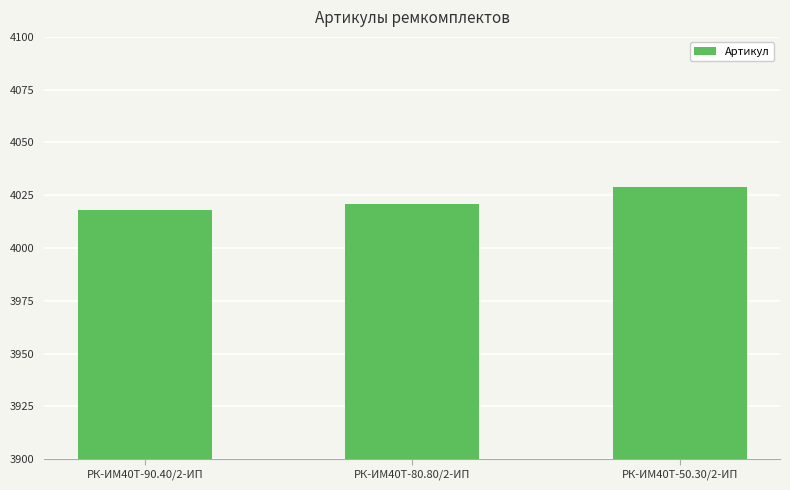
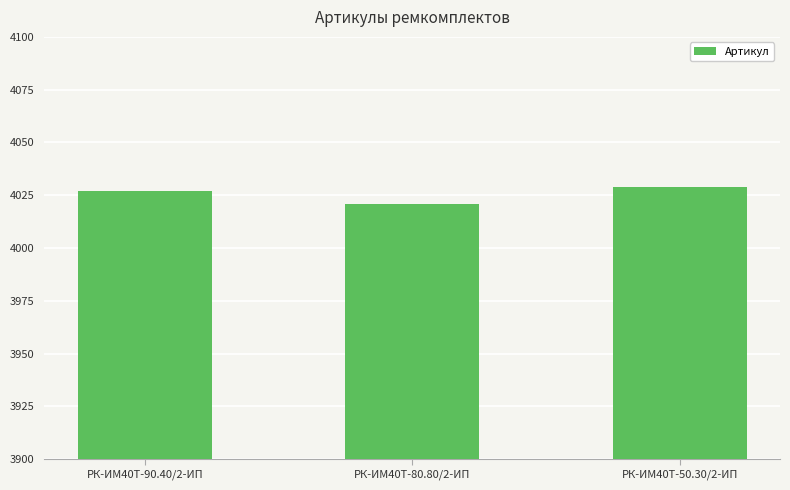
  {
-   "РК-ИМ40T-90.40/2-ИП": 4018,
+   "РК-ИМ40T-90.40/2-ИП": 4027,
    "РК-ИМ40T-80.80/2-ИП": 4021,
    "РК-ИМ40T-50.30/2-ИП": 4029
  }
